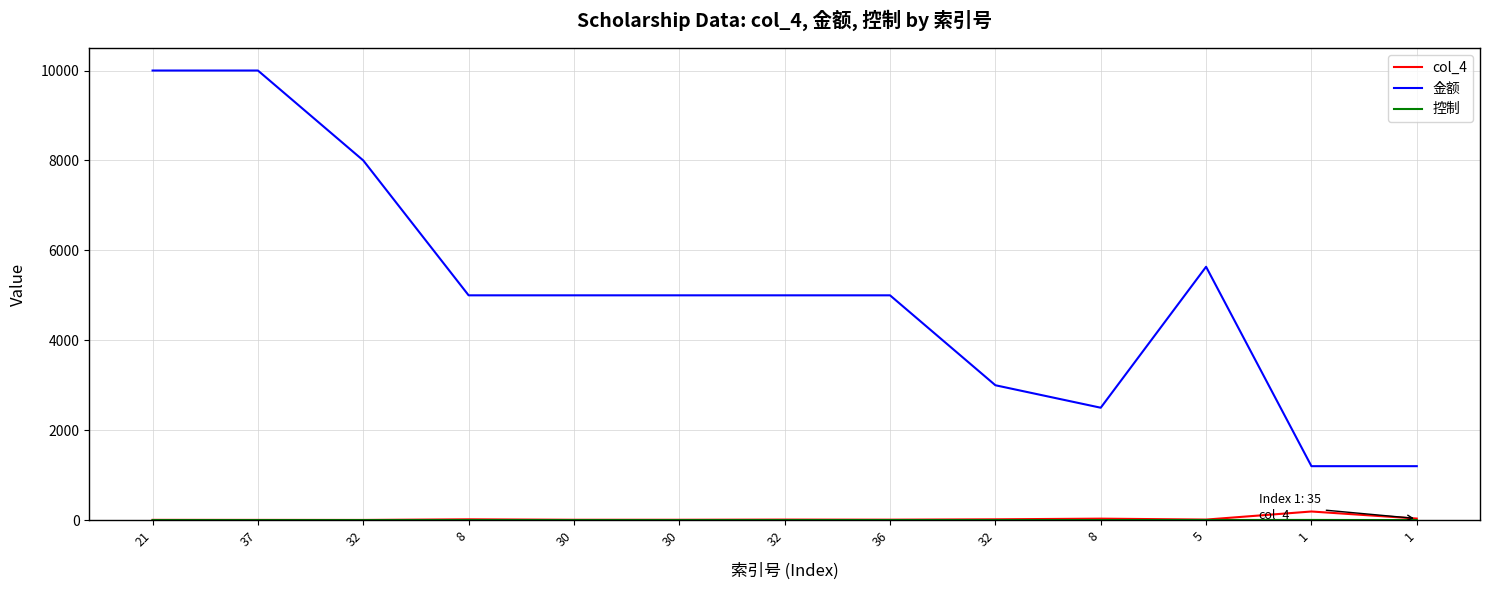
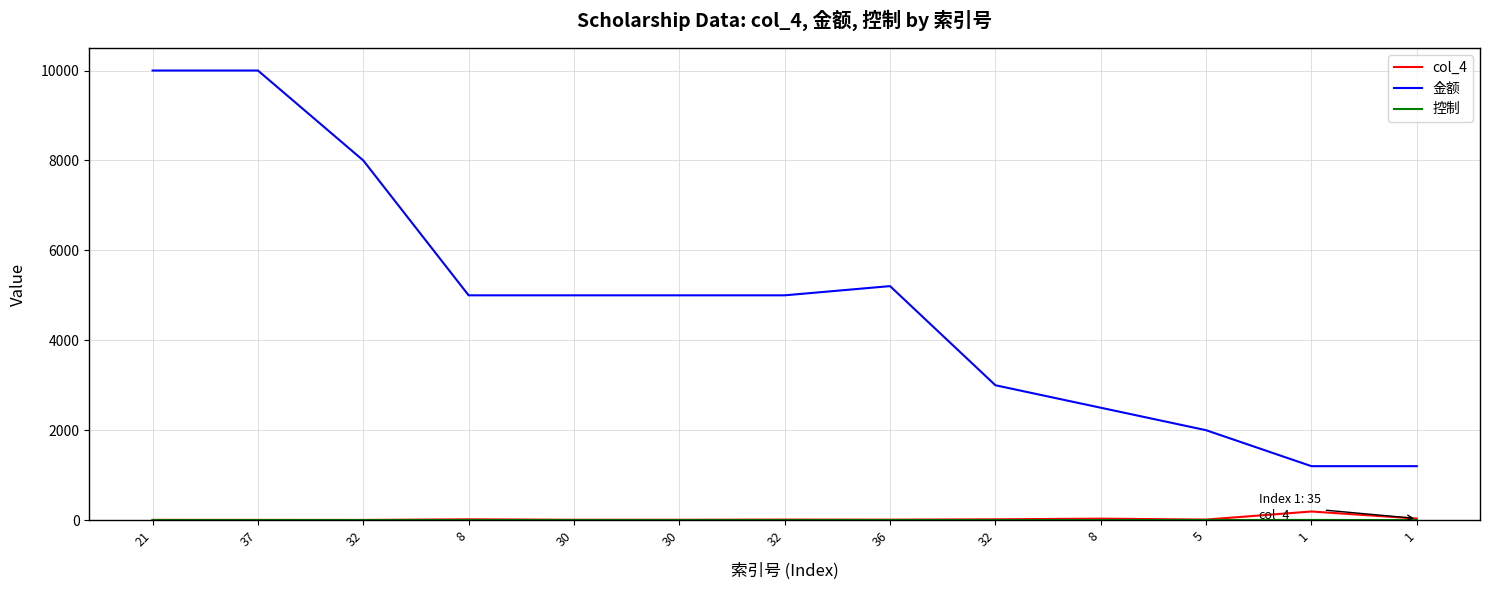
  {
    "金额": {
      "21": 10000,
      "37": 10000,
-     "36": 5000,
-     "5": 5600
+     "36": 5200,
+     "5": 2000
    }
  }
